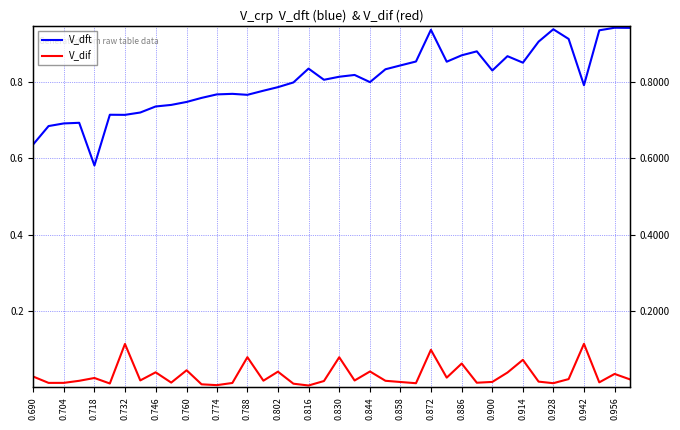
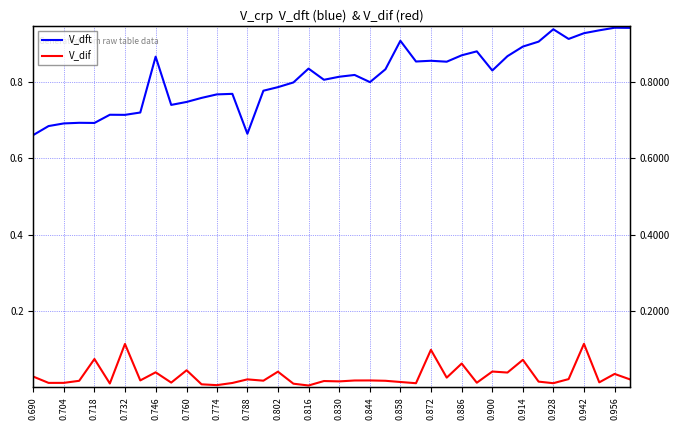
  {
    "V_dft": {
-     "0.690": 0.64,
+     "0.690": 0.66,
      "0.704": 0.69,
-     "0.718": 0.58,
+     "0.718": 0.69,
      "0.732": 0.71,
-     "0.746": 0.74,
+     "0.746": 0.87,
      "0.760": 0.75,
      "0.774": 0.77,
-     "0.788": 0.77,
+     "0.788": 0.66,
      "0.802": 0.79,
      "0.816": 0.84,
      "0.830": 0.81,
      "0.844": 0.80,
-     "0.858": 0.84,
-     "0.872": 0.94,
+     "0.858": 0.91,
+     "0.872": 0.86,
      "0.886": 0.87,
      "0.900": 0.83,
-     "0.914": 0.85,
+     "0.914": 0.89,
      "0.928": 0.94,
-     "0.942": 0.79,
+     "0.942": 0.93,
      "0.956": 0.94
    },
    "V_dif": {
      "0.690": 0.03,
      "0.704": 0.01,
-     "0.718": 0.03,
+     "0.718": 0.07,
      "0.732": 0.11,
      "0.746": 0.04,
      "0.760": 0.05,
      "0.774": 0.01,
-     "0.788": 0.08,
+     "0.788": 0.02,
      "0.802": 0.04,
      "0.816": 0.01,
-     "0.830": 0.08,
-     "0.844": 0.04,
+     "0.830": 0.02,
+     "0.844": 0.02,
      "0.858": 0.01,
      "0.872": 0.10,
      "0.886": 0.06,
-     "0.900": 0.01,
+     "0.900": 0.04,
      "0.914": 0.07,
      "0.928": 0.01,
      "0.942": 0.11,
      "0.956": 0.04
    }
  }
